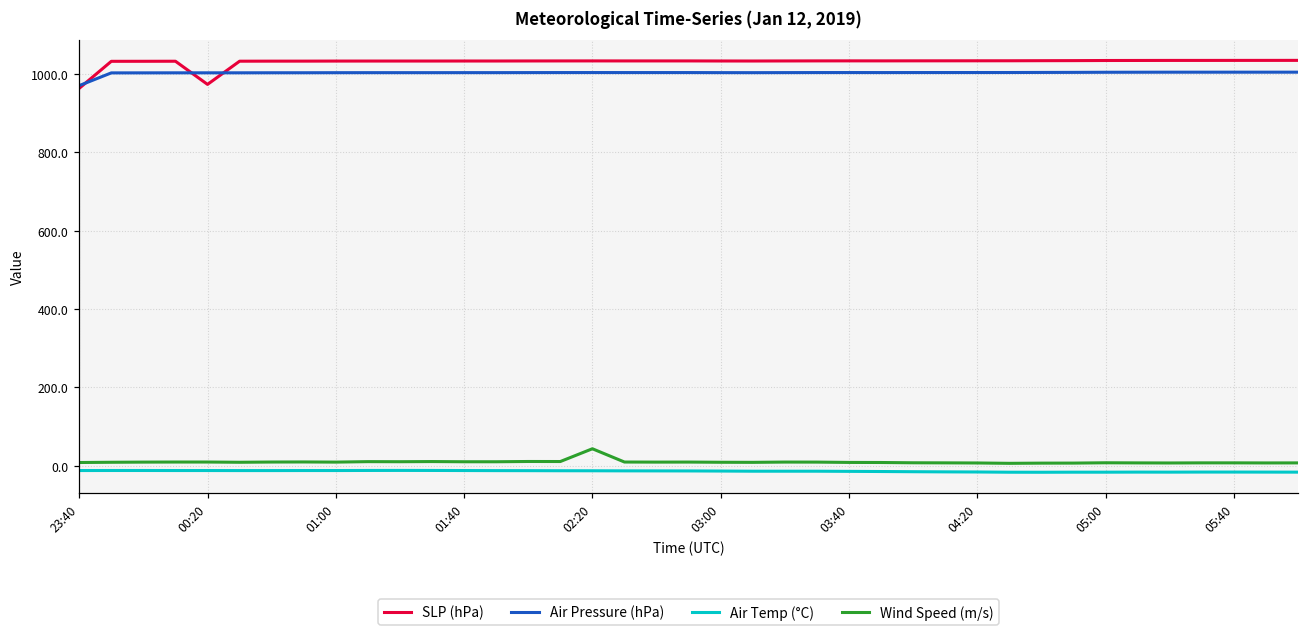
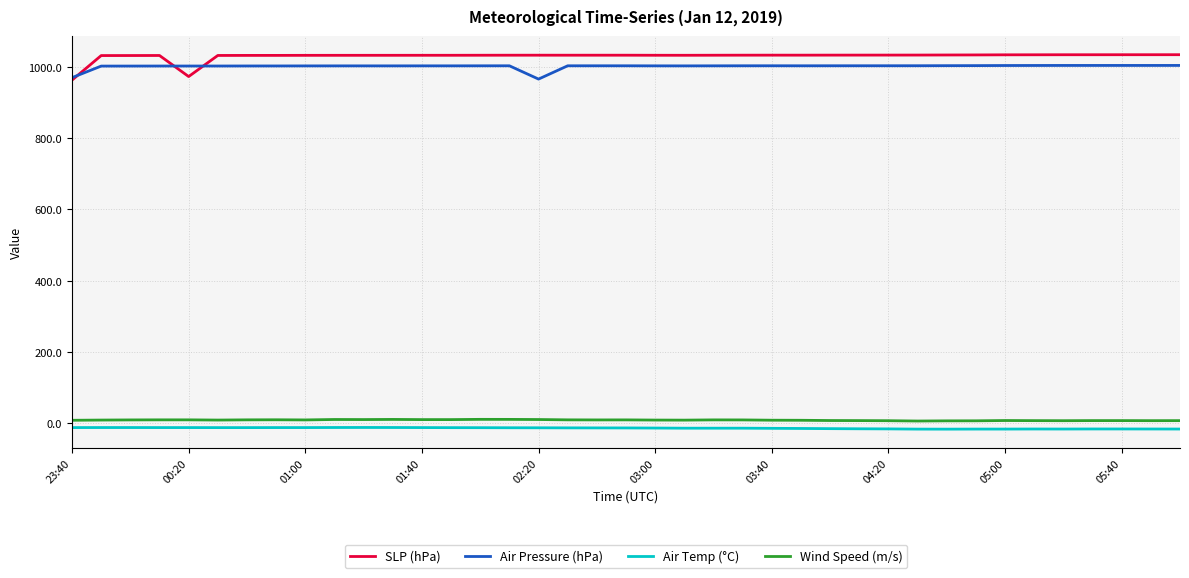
  {
    "SLP (hPa)": {
      "00:20": 970,
      "01:00": 1030,
      "01:40": 1030,
      "02:20": 1030,
      "03:00": 1030,
      "03:40": 1030,
      "04:20": 1030,
      "05:00": 1030,
      "05:40": 1030
    },
    "Air Pressure (hPa)": {
      "00:20": 1000,
      "01:00": 1000,
      "01:40": 1000,
-     "02:20": 1000,
+     "02:20": 970,
      "03:00": 1000,
      "03:40": 1000,
      "04:20": 1000,
      "05:00": 1000,
      "05:40": 1000
    },
    "Air Temp (°C)": {
      "23:40": -10,
      "00:20": -10,
      "01:00": -10,
      "01:40": -10,
      "02:20": -10,
      "03:00": -10,
      "03:40": -10,
      "04:20": -20,
      "05:00": -20,
      "05:40": -20
    },
    "Wind Speed (m/s)": {
      "23:40": 10,
      "00:20": 10,
      "01:00": 10,
      "01:40": 10,
-     "02:20": 40,
+     "02:20": 10,
      "03:00": 10,
      "03:40": 10,
      "04:20": 10,
      "05:00": 10,
      "05:40": 10
    }
  }
